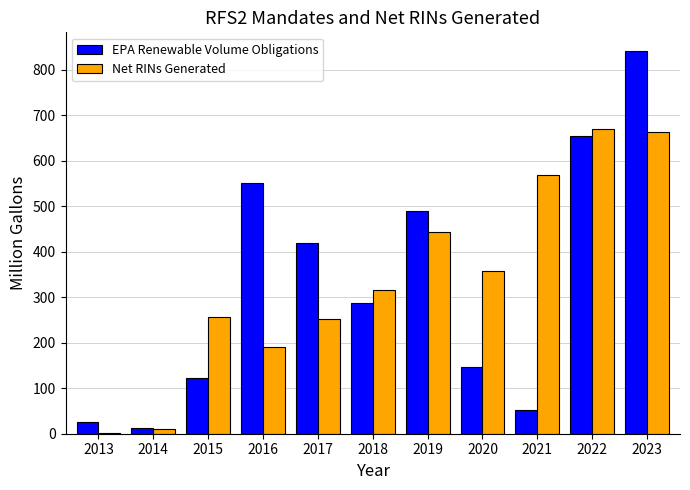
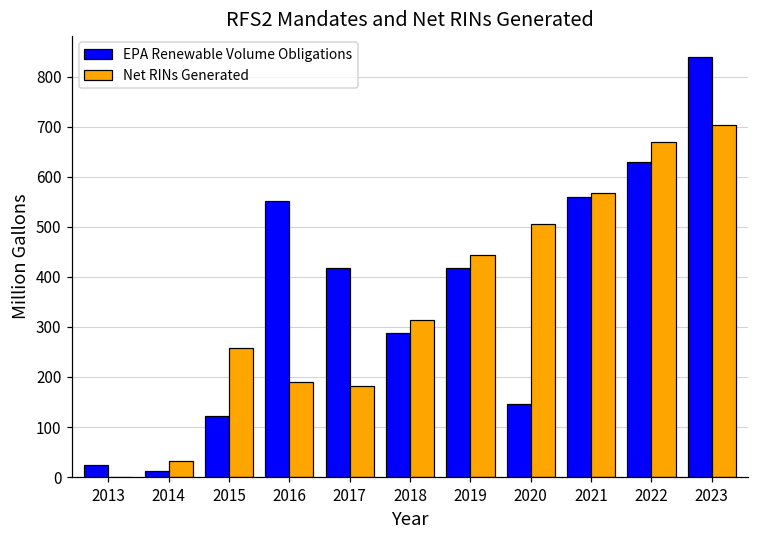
  {
    "EPA Renewable Volume Obligations": {
      "2013": 20,
      "2014": 10,
      "2015": 120,
      "2016": 550,
      "2017": 420,
      "2018": 290,
-     "2019": 490,
+     "2019": 420,
      "2020": 150,
-     "2021": 50,
-     "2022": 660,
+     "2021": 560,
+     "2022": 630,
      "2023": 840
    },
    "Net RINs Generated": {
-     "2014": 10,
+     "2014": 30,
      "2015": 260,
      "2016": 190,
-     "2017": 250,
+     "2017": 180,
      "2018": 310,
      "2019": 440,
-     "2020": 360,
+     "2020": 510,
      "2021": 570,
      "2022": 670,
-     "2023": 660
+     "2023": 700
    }
  }
